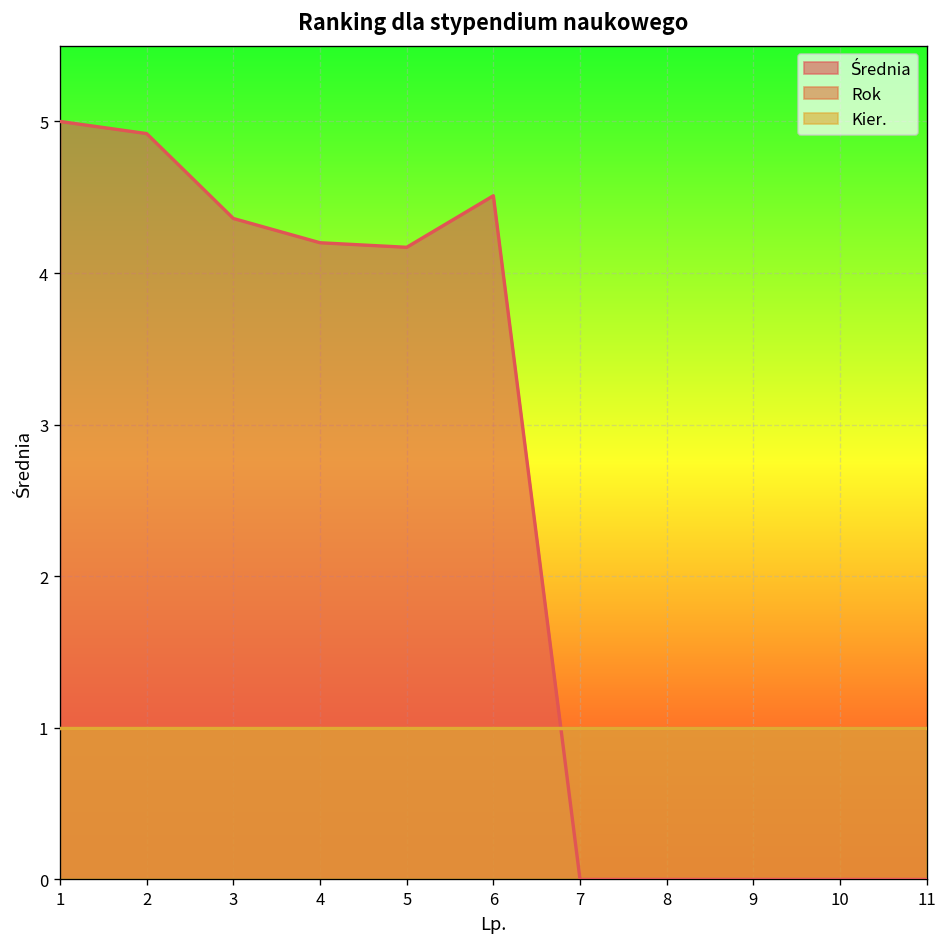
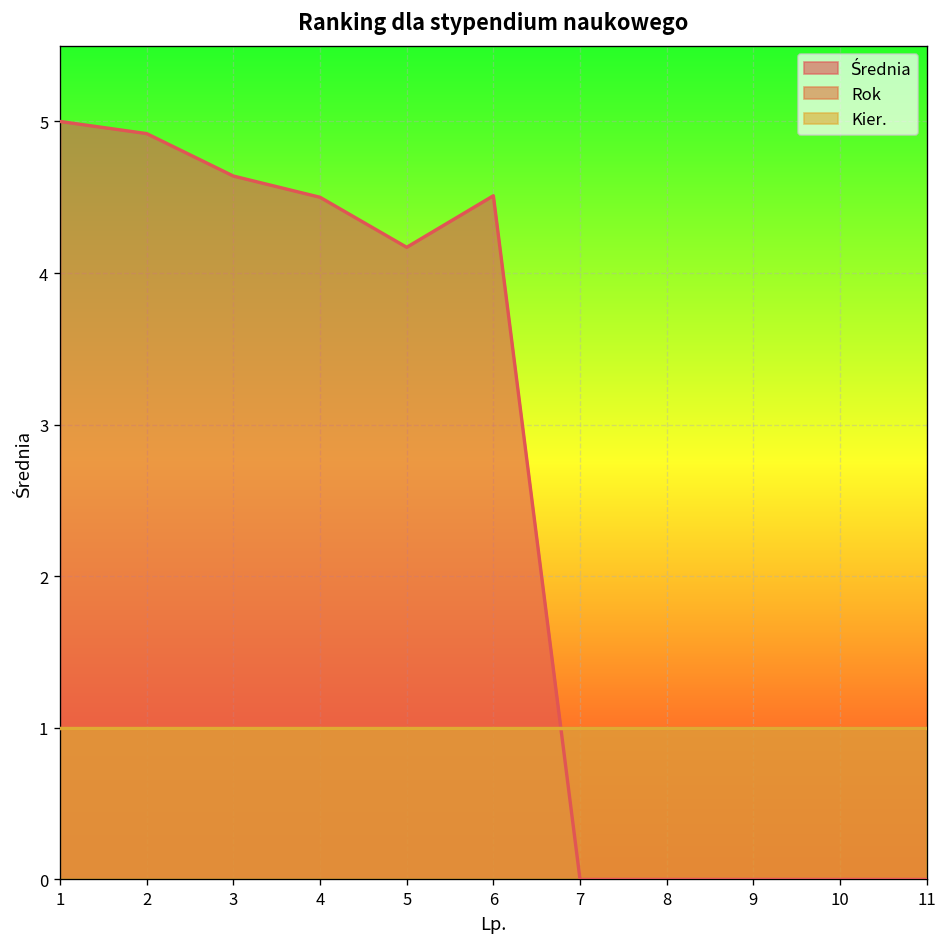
  {
    "Średnia": {
      "1": 5.00,
      "2": 4.92,
-     "3": 4.36,
-     "4": 4.2,
+     "3": 4.64,
+     "4": 4.5,
      "5": 4.17,
      "6": 4.51,
      "7": 0.00,
      "8": 0.00,
      "9": 0.00,
      "10": 0.00,
      "11": 0.00
    },
    "Kier.": {
      "1": 1.00,
      "2": 1.00,
      "3": 1.00,
      "4": 1.00,
      "5": 1.00,
      "6": 1.00,
      "7": 1.00,
      "8": 1.00,
      "9": 1.00,
      "10": 1.00,
      "11": 1.00
    }
  }
